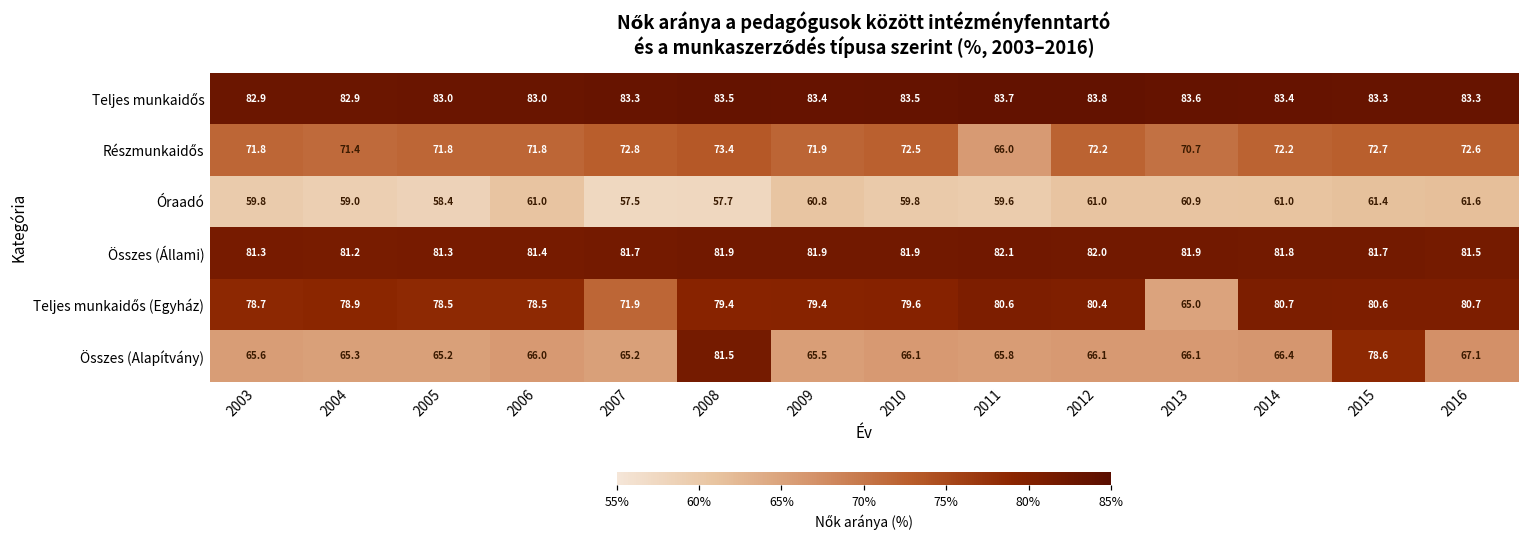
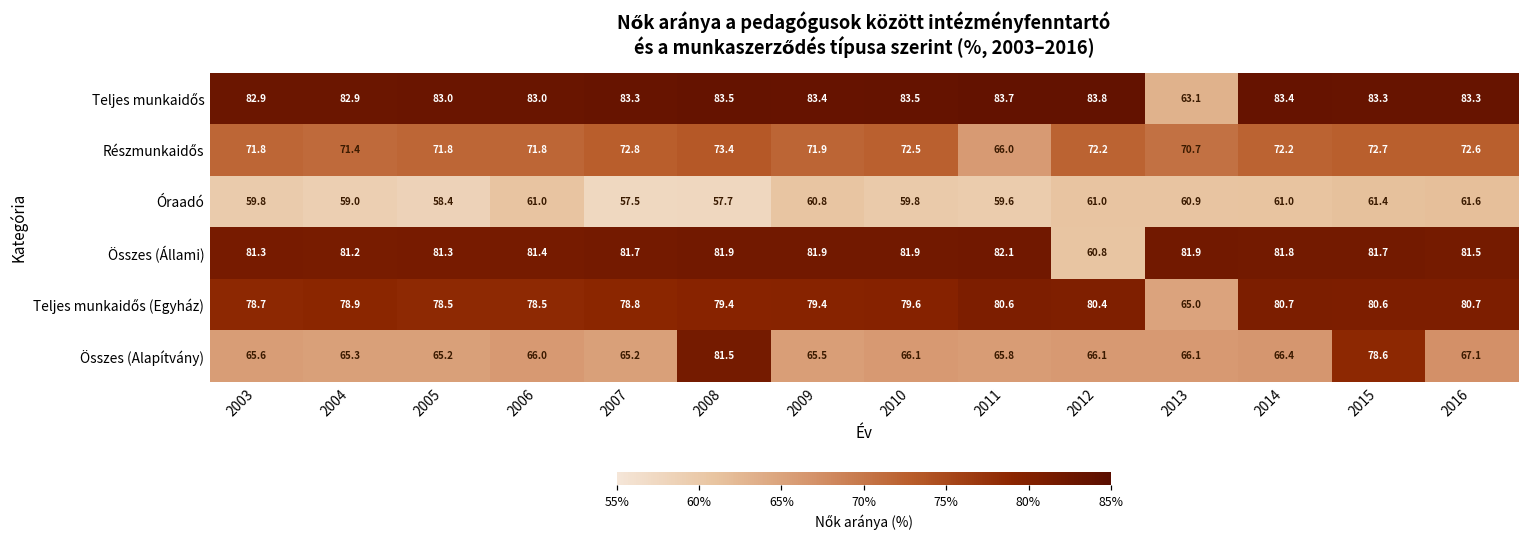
  {
    "Teljes munkaidős": {
      "2003": 82.9,
      "2004": 82.9,
      "2005": 83.0,
      "2006": 83.0,
      "2007": 83.3,
      "2008": 83.5,
      "2009": 83.4,
      "2010": 83.5,
      "2011": 83.7,
      "2012": 83.8,
-     "2013": 83.6,
+     "2013": 63.1,
      "2014": 83.4,
      "2015": 83.3,
      "2016": 83.3
    },
    "Részmunkaidős": {
      "2003": 71.8,
      "2004": 71.4,
      "2005": 71.8,
      "2006": 71.8,
      "2007": 72.8,
      "2008": 73.4,
      "2009": 71.9,
      "2010": 72.5,
      "2011": 66.0,
      "2012": 72.2,
      "2013": 70.7,
      "2014": 72.2,
      "2015": 72.7,
      "2016": 72.6
    },
    "Óraadó": {
      "2003": 59.8,
      "2004": 59.0,
      "2005": 58.4,
      "2006": 61.0,
      "2007": 57.5,
      "2008": 57.7,
      "2009": 60.8,
      "2010": 59.8,
      "2011": 59.6,
      "2012": 61.0,
      "2013": 60.9,
      "2014": 61.0,
      "2015": 61.4,
      "2016": 61.6
    },
    "Összes (Állami)": {
      "2003": 81.3,
      "2004": 81.2,
      "2005": 81.3,
      "2006": 81.4,
      "2007": 81.7,
      "2008": 81.9,
      "2009": 81.9,
      "2010": 81.9,
      "2011": 82.1,
-     "2012": 82.0,
+     "2012": 60.8,
      "2013": 81.9,
      "2014": 81.8,
      "2015": 81.7,
      "2016": 81.5
    },
    "Teljes munkaidős (Egyház)": {
      "2003": 78.7,
      "2004": 78.9,
      "2005": 78.5,
      "2006": 78.5,
-     "2007": 71.9,
+     "2007": 78.8,
      "2008": 79.4,
      "2009": 79.4,
      "2010": 79.6,
      "2011": 80.6,
      "2012": 80.4,
      "2013": 65.0,
      "2014": 80.7,
      "2015": 80.6,
      "2016": 80.7
    },
    "Összes (Alapítvány)": {
      "2003": 65.6,
      "2004": 65.3,
      "2005": 65.2,
      "2006": 66.0,
      "2007": 65.2,
      "2008": 81.5,
      "2009": 65.5,
      "2010": 66.1,
      "2011": 65.8,
      "2012": 66.1,
      "2013": 66.1,
      "2014": 66.4,
      "2015": 78.6,
      "2016": 67.1
    }
  }
